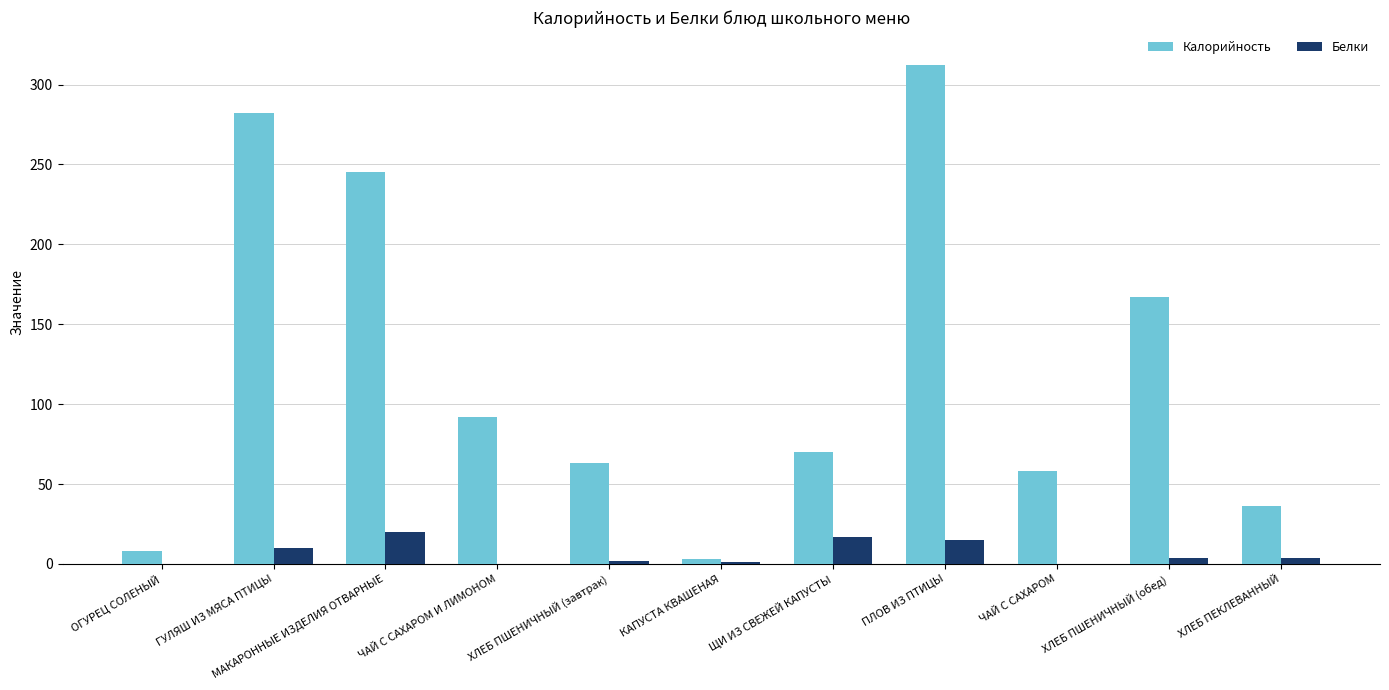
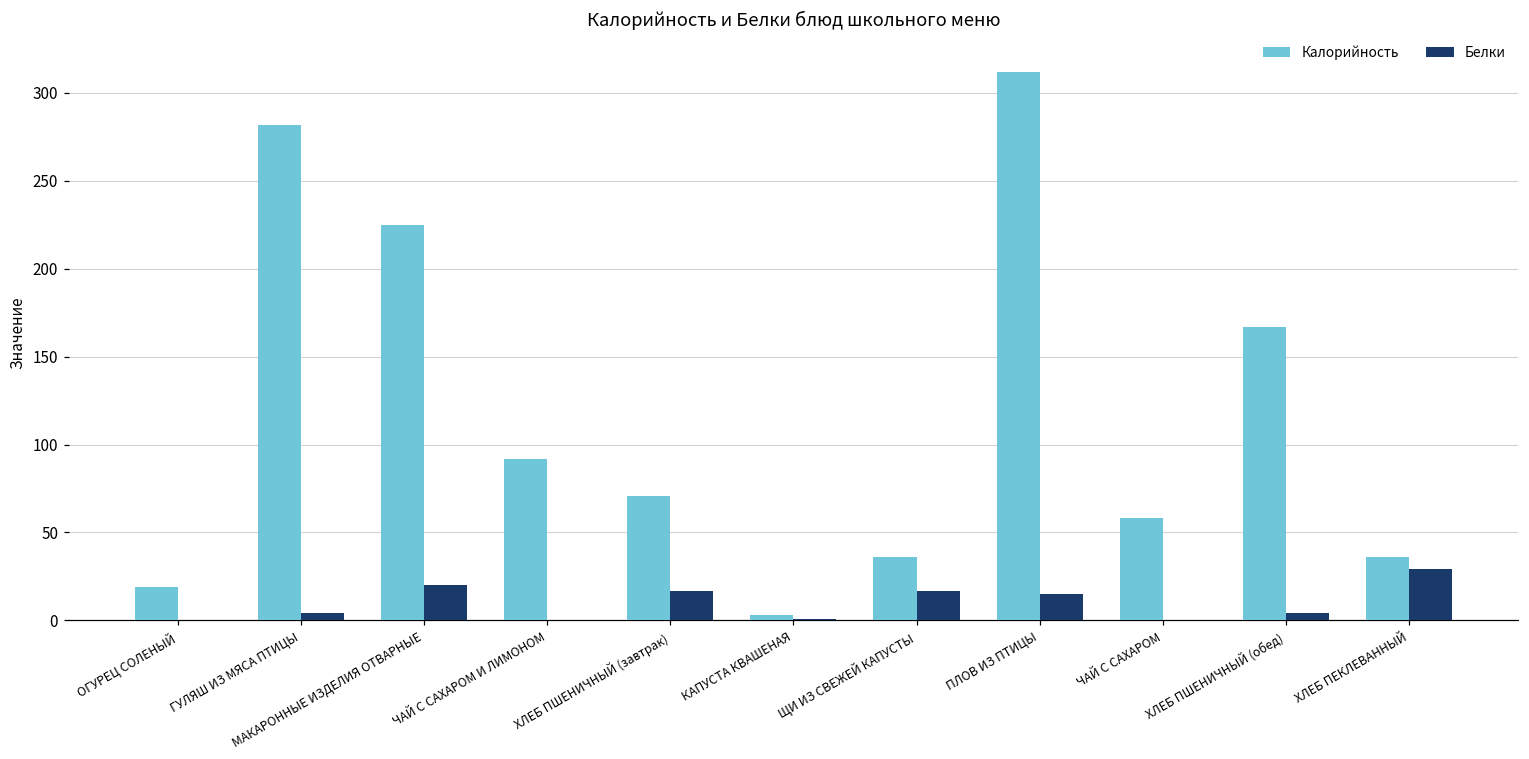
  {
    "Калорийность": {
-     "ОГУРЕЦ СОЛЕНЫЙ": 8,
+     "ОГУРЕЦ СОЛЕНЫЙ": 19,
      "ГУЛЯШ ИЗ МЯСА ПТИЦЫ": 282,
-     "МАКАРОННЫЕ ИЗДЕЛИЯ ОТВАРНЫЕ": 245,
+     "МАКАРОННЫЕ ИЗДЕЛИЯ ОТВАРНЫЕ": 225,
      "ЧАЙ С САХАРОМ И ЛИМОНОМ": 92,
-     "ХЛЕБ ПШЕНИЧНЫЙ (завтрак)": 63,
+     "ХЛЕБ ПШЕНИЧНЫЙ (завтрак)": 71,
      "КАПУСТА КВАШЕНАЯ": 3,
-     "ЩИ ИЗ СВЕЖЕЙ КАПУСТЫ": 70,
+     "ЩИ ИЗ СВЕЖЕЙ КАПУСТЫ": 36,
      "ПЛОВ ИЗ ПТИЦЫ": 312,
      "ЧАЙ С САХАРОМ": 58,
      "ХЛЕБ ПШЕНИЧНЫЙ (обед)": 167,
      "ХЛЕБ ПЕКЛЕВАННЫЙ": 36
    },
    "Белки": {
      "ОГУРЕЦ СОЛЕНЫЙ": 0,
-     "ГУЛЯШ ИЗ МЯСА ПТИЦЫ": 10,
+     "ГУЛЯШ ИЗ МЯСА ПТИЦЫ": 4,
      "МАКАРОННЫЕ ИЗДЕЛИЯ ОТВАРНЫЕ": 20,
      "ЧАЙ С САХАРОМ И ЛИМОНОМ": 0,
-     "ХЛЕБ ПШЕНИЧНЫЙ (завтрак)": 2,
+     "ХЛЕБ ПШЕНИЧНЫЙ (завтрак)": 17,
      "ЩИ ИЗ СВЕЖЕЙ КАПУСТЫ": 17,
      "ПЛОВ ИЗ ПТИЦЫ": 15,
      "ЧАЙ С САХАРОМ": 0,
      "ХЛЕБ ПШЕНИЧНЫЙ (обед)": 4,
-     "ХЛЕБ ПЕКЛЕВАННЫЙ": 4
+     "ХЛЕБ ПЕКЛЕВАННЫЙ": 29
    }
  }
